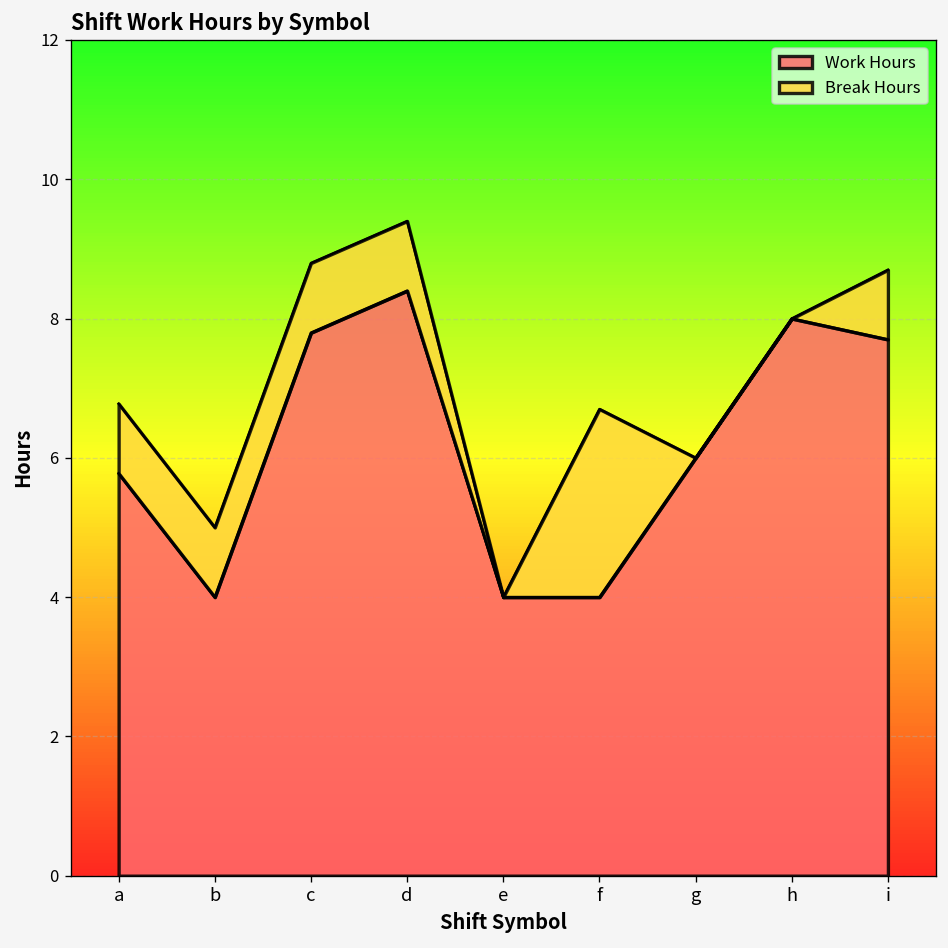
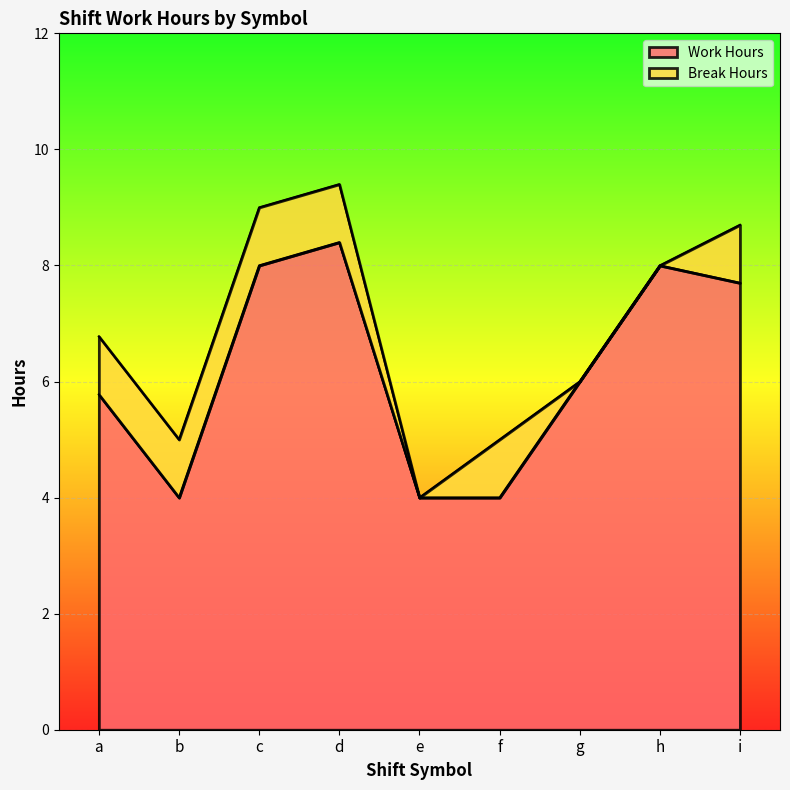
  {
    "Work Hours": {
      "a": 5.8,
      "b": 4.0,
-     "c": 7.8,
+     "c": 8.0,
      "d": 8.4,
      "f": 4.0,
      "i": 7.7
    },
    "Break Hours": {
      "a": 1.0,
      "b": 1.0,
      "c": 1.0,
      "d": 1.0,
-     "f": 2.7,
+     "f": 1.0,
      "i": 1.0
    }
  }
